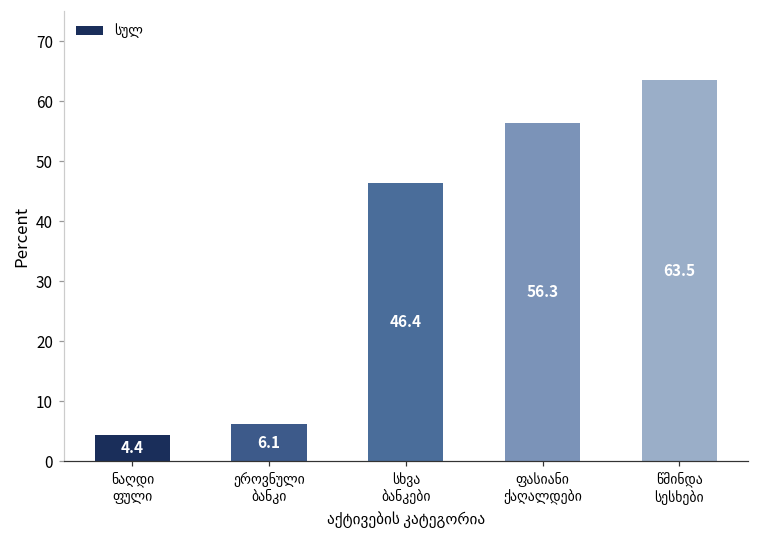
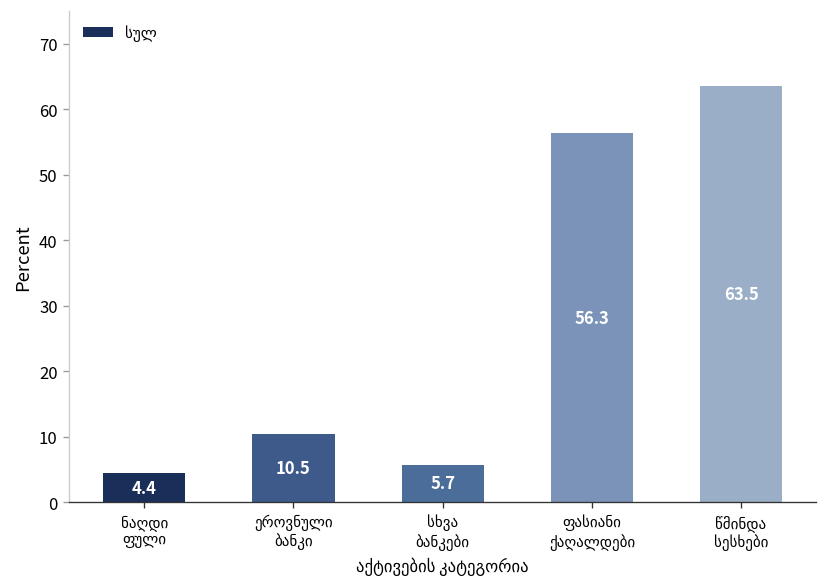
  {
    "ნაღდი ფული": 4.4,
-   "ეროვნული ბანკი": 6.1,
-   "სხვა ბანკები": 46.4,
+   "ეროვნული ბანკი": 10.5,
+   "სხვა ბანკები": 5.7,
    "ფასიანი ქაღალდები": 56.3,
    "წმინდა სესხები": 63.5
  }
